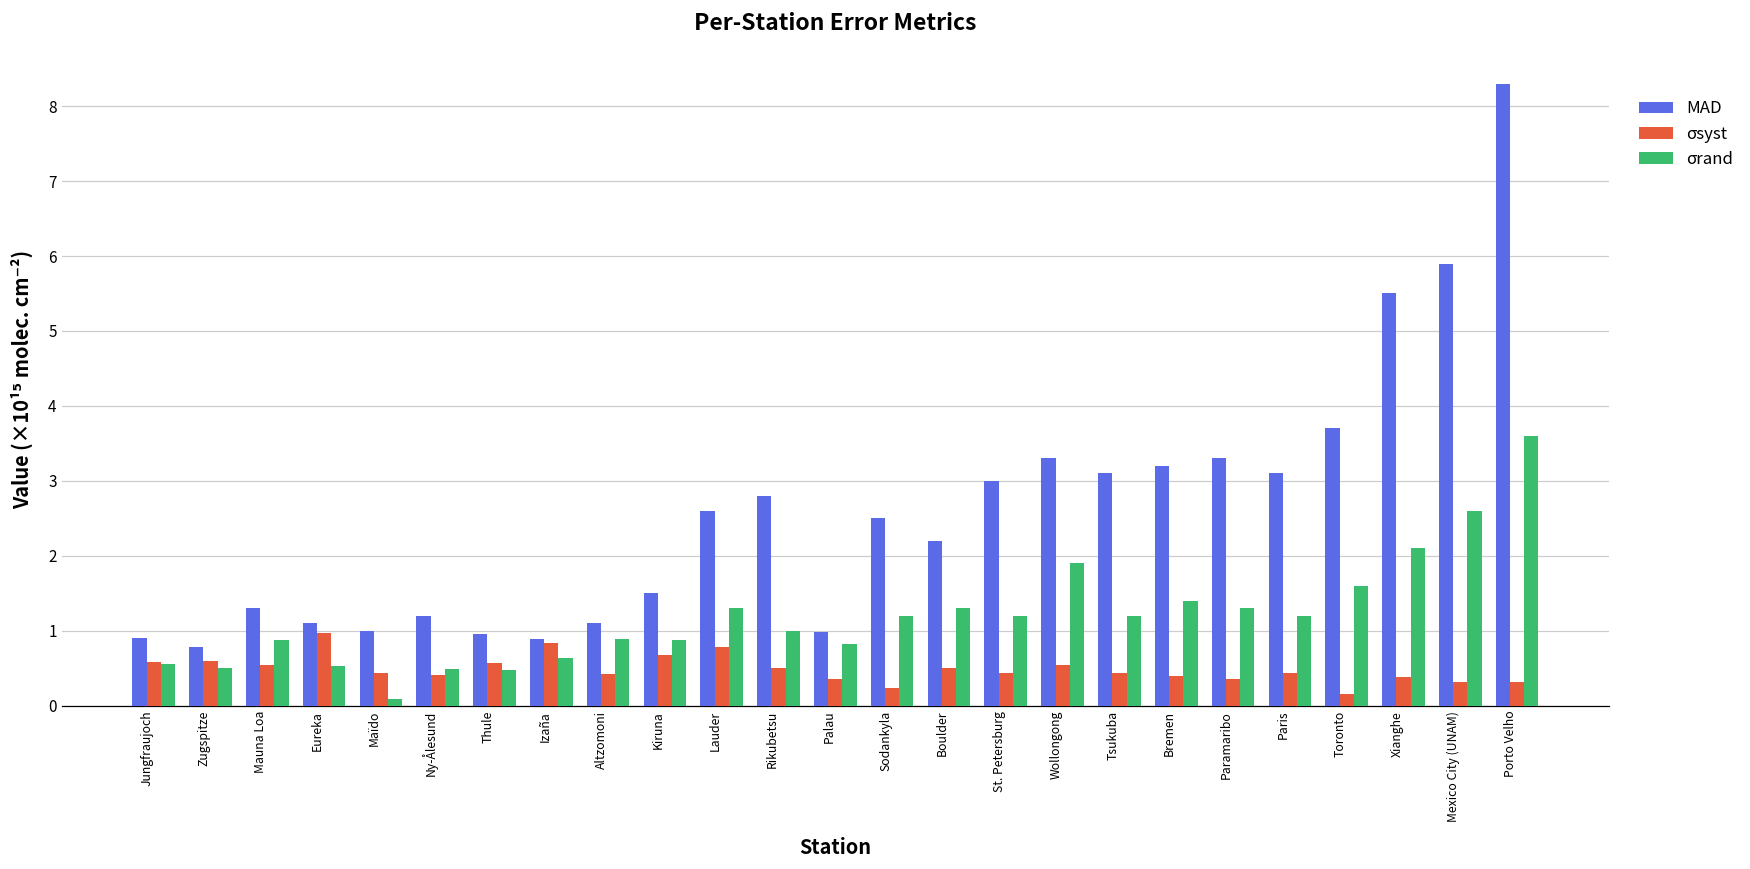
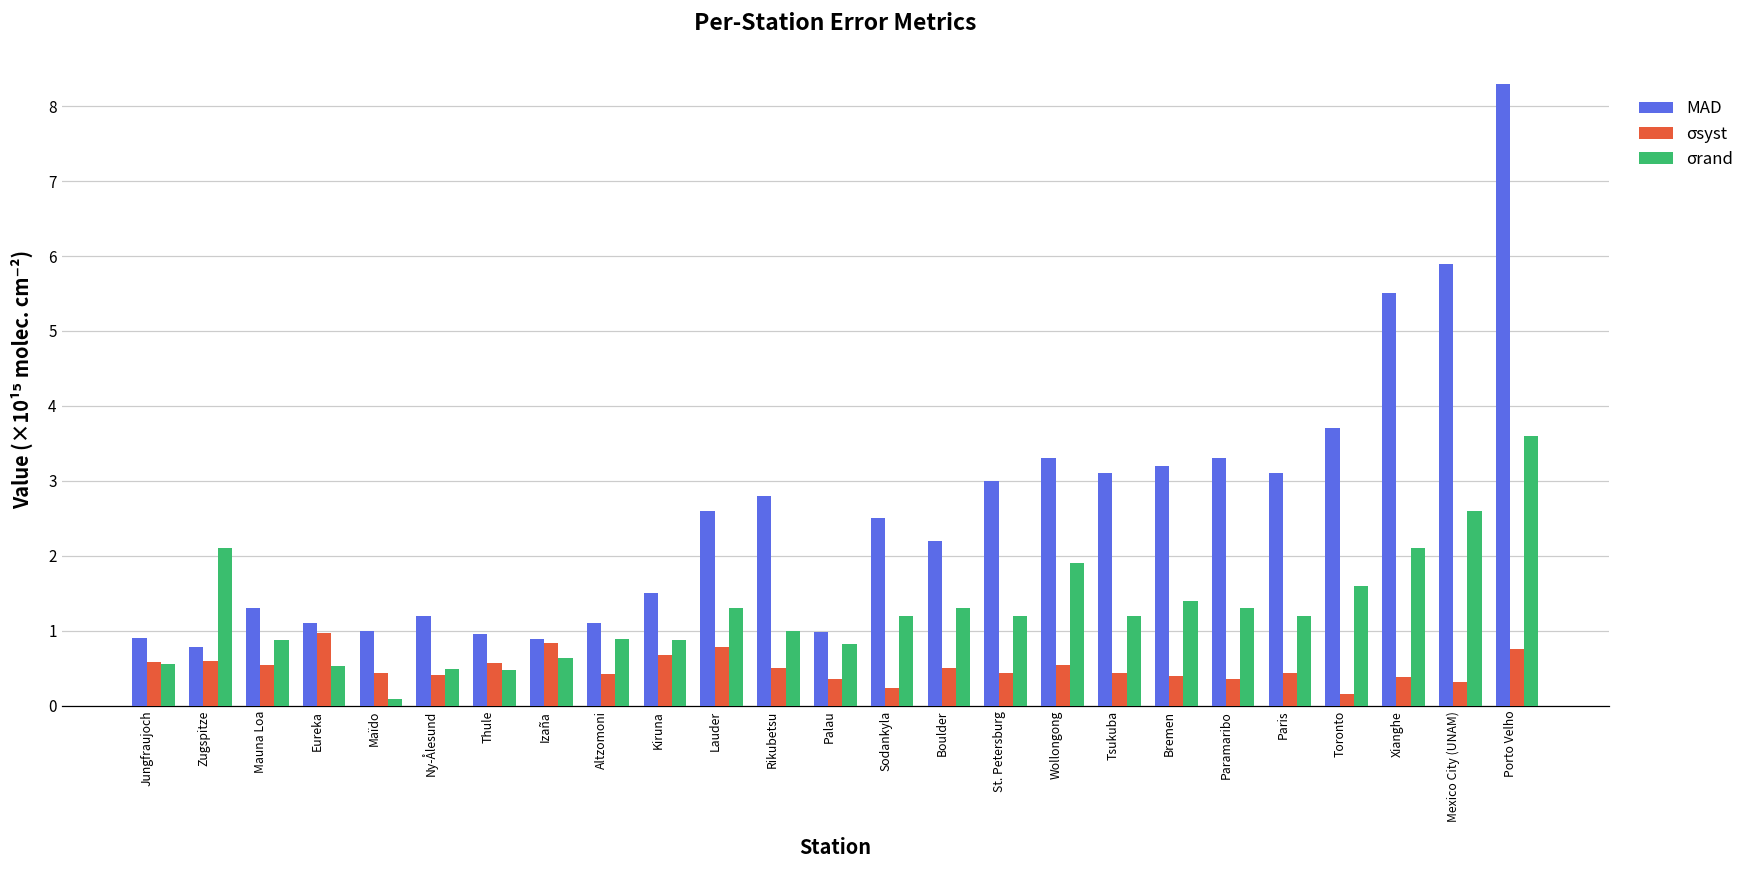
  {
    "MAD": {
      "Jungfraujoch": 0.9,
      "Zugspitze": 0.8,
      "Mauna Loa": 1.3,
      "Eureka": 1.1,
      "Maïdo": 1.0,
      "Ny-Ålesund": 1.2,
      "Thule": 1.0,
      "Izaña": 0.9,
      "Altzomoni": 1.1,
      "Kiruna": 1.5,
      "Lauder": 2.6,
      "Rikubetsu": 2.8,
      "Palau": 1.0,
      "Sodankyla": 2.5,
      "Boulder": 2.2,
      "St. Petersburg": 3.0,
      "Wollongong": 3.3,
      "Tsukuba": 3.1,
      "Bremen": 3.2,
      "Paramaribo": 3.3,
      "Paris": 3.1,
      "Toronto": 3.7,
      "Xianghe": 5.5,
      "Mexico City (UNAM)": 5.9,
      "Porto Velho": 8.3
    },
    "σsyst": {
      "Jungfraujoch": 0.6,
      "Zugspitze": 0.6,
      "Mauna Loa": 0.5,
      "Eureka": 1.0,
      "Maïdo": 0.4,
      "Ny-Ålesund": 0.4,
      "Thule": 0.6,
      "Izaña": 0.8,
      "Altzomoni": 0.4,
      "Kiruna": 0.7,
      "Lauder": 0.8,
      "Rikubetsu": 0.5,
      "Palau": 0.4,
      "Sodankyla": 0.2,
      "Boulder": 0.5,
      "St. Petersburg": 0.4,
      "Wollongong": 0.5,
      "Tsukuba": 0.4,
      "Bremen": 0.4,
      "Paramaribo": 0.4,
      "Paris": 0.4,
      "Toronto": 0.2,
      "Xianghe": 0.4,
      "Mexico City (UNAM)": 0.3,
-     "Porto Velho": 0.3
+     "Porto Velho": 0.8
    },
    "σrand": {
      "Jungfraujoch": 0.6,
-     "Zugspitze": 0.5,
+     "Zugspitze": 2.1,
      "Mauna Loa": 0.9,
      "Eureka": 0.5,
      "Maïdo": 0.1,
      "Ny-Ålesund": 0.5,
      "Thule": 0.5,
      "Izaña": 0.6,
      "Altzomoni": 0.9,
      "Kiruna": 0.9,
      "Lauder": 1.3,
      "Rikubetsu": 1.0,
      "Palau": 0.8,
      "Sodankyla": 1.2,
      "Boulder": 1.3,
      "St. Petersburg": 1.2,
      "Wollongong": 1.9,
      "Tsukuba": 1.2,
      "Bremen": 1.4,
      "Paramaribo": 1.3,
      "Paris": 1.2,
      "Toronto": 1.6,
      "Xianghe": 2.1,
      "Mexico City (UNAM)": 2.6,
      "Porto Velho": 3.6
    }
  }
